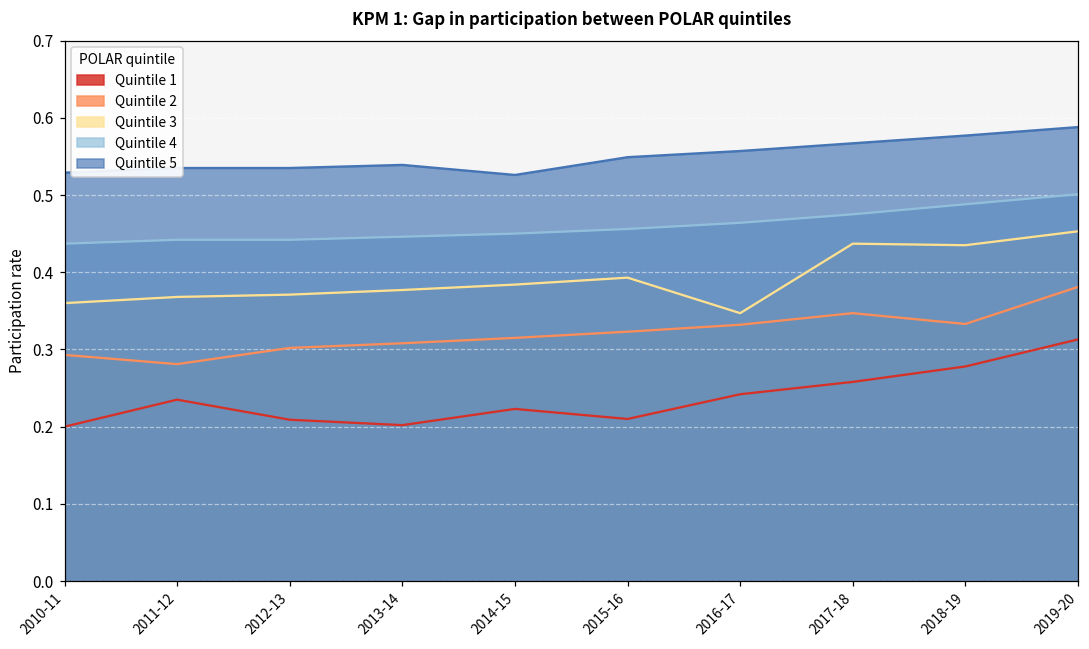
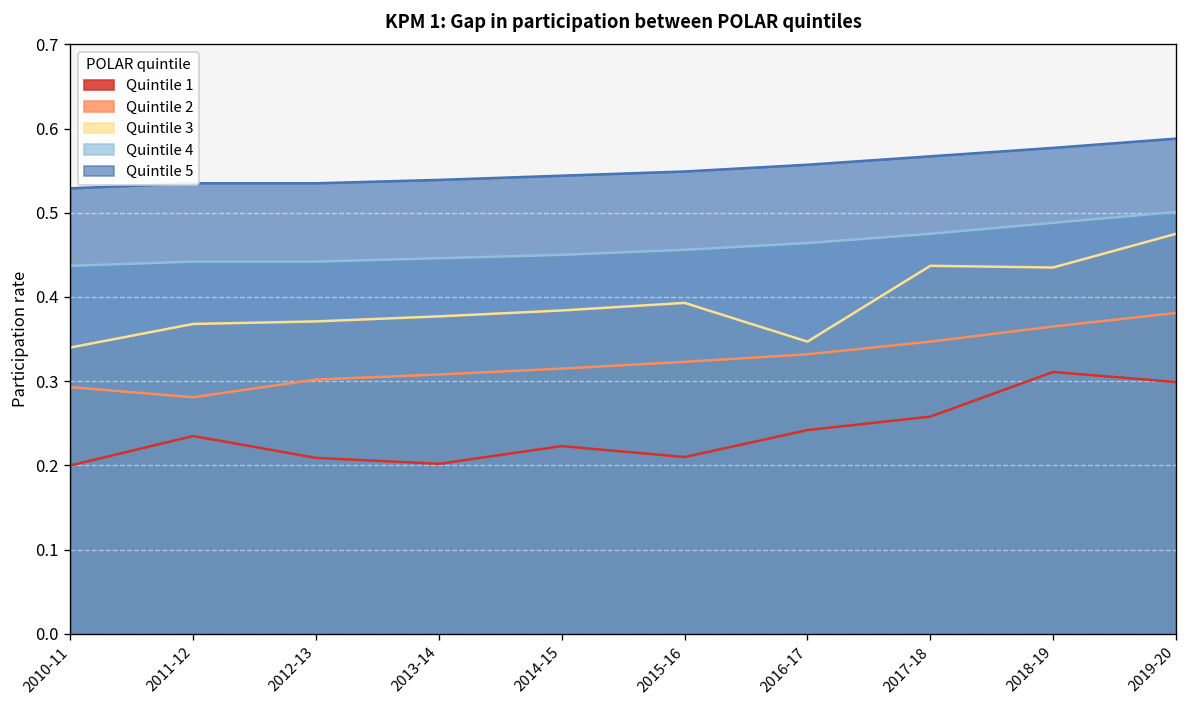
  {
    "Quintile 1": {
      "2010-11": 0.20,
      "2011-12": 0.24,
      "2012-13": 0.21,
      "2013-14": 0.20,
      "2014-15": 0.22,
      "2015-16": 0.21,
      "2016-17": 0.24,
      "2017-18": 0.26,
-     "2018-19": 0.28,
-     "2019-20": 0.31
+     "2018-19": 0.31,
+     "2019-20": 0.30
    },
    "Quintile 2": {
      "2010-11": 0.29,
      "2011-12": 0.28,
      "2012-13": 0.30,
      "2013-14": 0.31,
      "2014-15": 0.32,
      "2015-16": 0.32,
      "2016-17": 0.33,
      "2017-18": 0.35,
-     "2018-19": 0.33,
+     "2018-19": 0.37,
      "2019-20": 0.38
    },
    "Quintile 3": {
-     "2010-11": 0.36,
+     "2010-11": 0.34,
      "2011-12": 0.37,
      "2012-13": 0.37,
      "2013-14": 0.38,
      "2014-15": 0.38,
      "2015-16": 0.39,
      "2016-17": 0.35,
      "2017-18": 0.44,
      "2018-19": 0.44,
-     "2019-20": 0.45
+     "2019-20": 0.48
    },
    "Quintile 4": {
      "2010-11": 0.44,
      "2011-12": 0.44,
      "2012-13": 0.44,
      "2013-14": 0.45,
      "2014-15": 0.45,
      "2015-16": 0.46,
      "2016-17": 0.46,
      "2017-18": 0.48,
      "2018-19": 0.49,
      "2019-20": 0.50
    },
    "Quintile 5": {
      "2010-11": 0.53,
      "2012-13": 0.54,
      "2013-14": 0.54,
-     "2014-15": 0.53,
+     "2014-15": 0.54,
      "2015-16": 0.55,
      "2016-17": 0.56,
      "2017-18": 0.57,
      "2018-19": 0.58,
      "2019-20": 0.59
    }
  }
